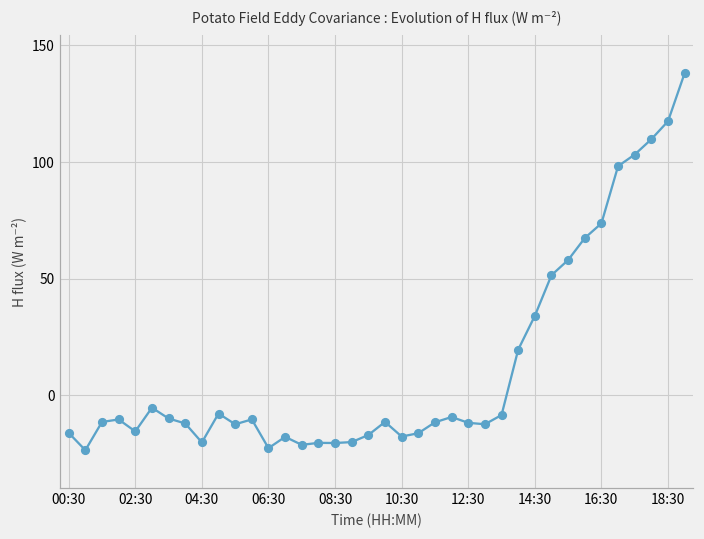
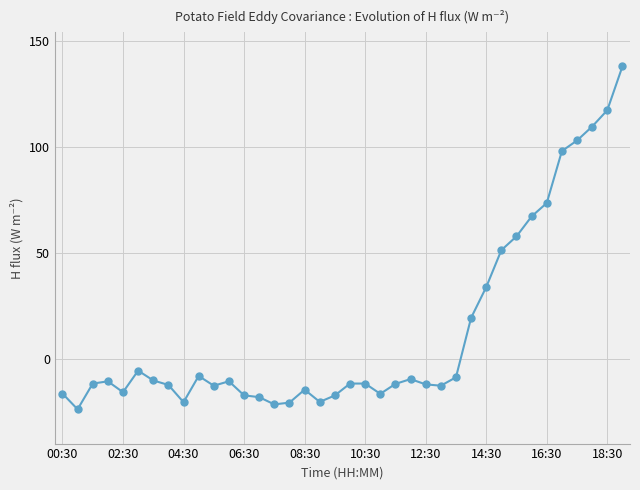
  {
    "00:30": -16,
    "02:30": -15,
    "04:30": -20,
-   "06:30": -23,
-   "08:30": -20,
-   "10:30": -18,
+   "06:30": -17,
+   "08:30": -14,
+   "10:30": -11,
    "12:30": -12,
    "14:30": 34,
    "16:30": 74,
    "18:30": 118
  }
